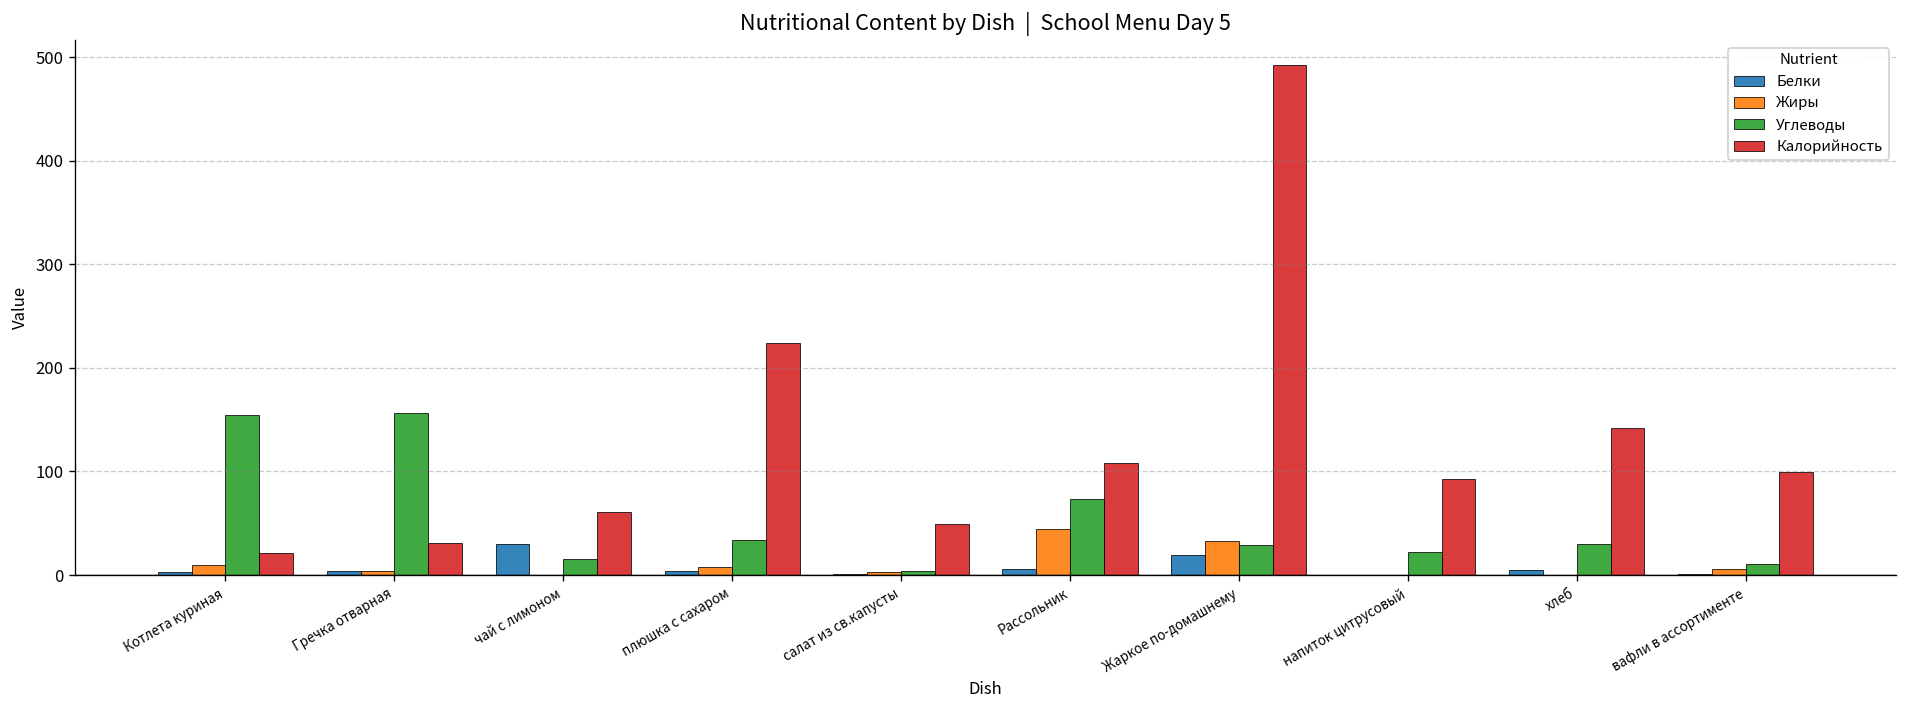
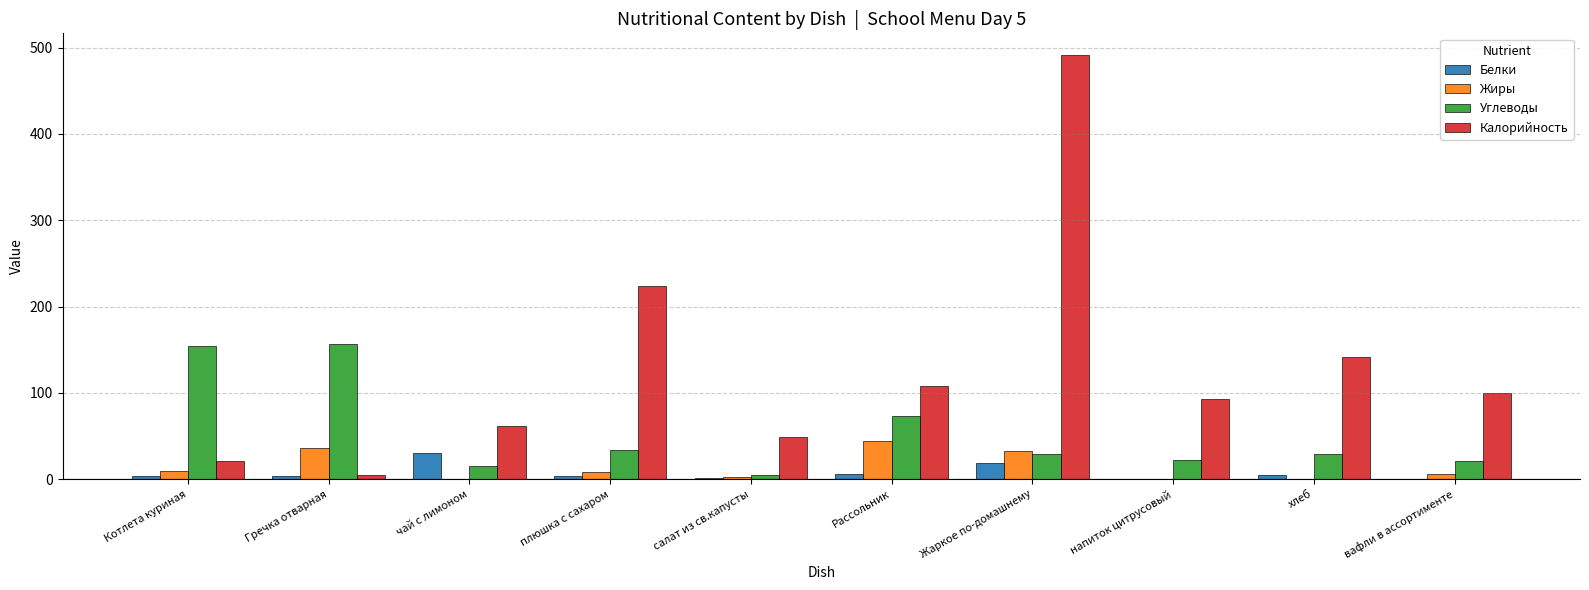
  {
    "Белки": {
      "Котлета куриная": 0,
      "Гречка отварная": 0,
      "чай с лимоном": 30,
      "плюшка с сахаром": 0,
      "Рассольник": 10,
      "Жаркое по-домашнему": 20,
      "хлеб": 0
    },
    "Жиры": {
      "Котлета куриная": 10,
-     "Гречка отварная": 0,
+     "Гречка отварная": 40,
      "плюшка с сахаром": 10,
      "салат из св.капусты": 0,
      "Рассольник": 40,
      "Жаркое по-домашнему": 30,
      "вафли в ассортименте": 10
    },
    "Углеводы": {
      "Котлета куриная": 150,
      "Гречка отварная": 160,
      "чай с лимоном": 20,
      "плюшка с сахаром": 30,
      "салат из св.капусты": 0,
      "Рассольник": 70,
      "Жаркое по-домашнему": 30,
      "напиток цитрусовый": 20,
      "хлеб": 30,
-     "вафли в ассортименте": 10
+     "вафли в ассортименте": 20
    },
    "Калорийность": {
      "Котлета куриная": 20,
-     "Гречка отварная": 30,
+     "Гречка отварная": 0,
      "чай с лимоном": 60,
      "плюшка с сахаром": 220,
      "салат из св.капусты": 50,
      "Рассольник": 110,
      "Жаркое по-домашнему": 490,
      "напиток цитрусовый": 90,
      "хлеб": 140,
      "вафли в ассортименте": 100
    }
  }
